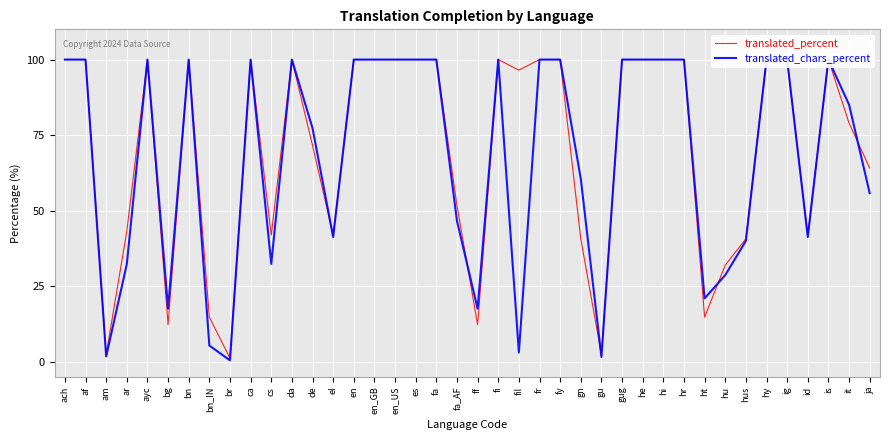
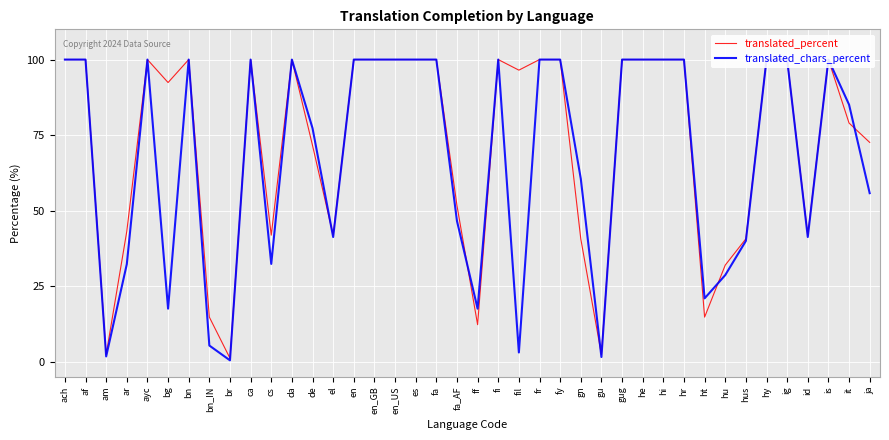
  {
    "translated_percent": {
      "ar": 43,
-     "bg": 12,
+     "bg": 92,
      "bn_IN": 15,
      "cs": 42,
      "de": 72,
      "fa_AF": 52,
      "ff": 12,
      "fil": 97,
      "gn": 41,
      "ht": 15,
      "hu": 32,
      "it": 79,
-     "ja": 64
+     "ja": 73
    },
    "translated_chars_percent": {
      "ar": 32,
      "bg": 18,
      "bn_IN": 5,
      "cs": 32,
      "de": 77,
      "fa_AF": 47,
      "ff": 18,
      "fil": 3,
      "gn": 61,
      "ht": 21,
      "hu": 29,
      "it": 85,
      "ja": 56
    }
  }
